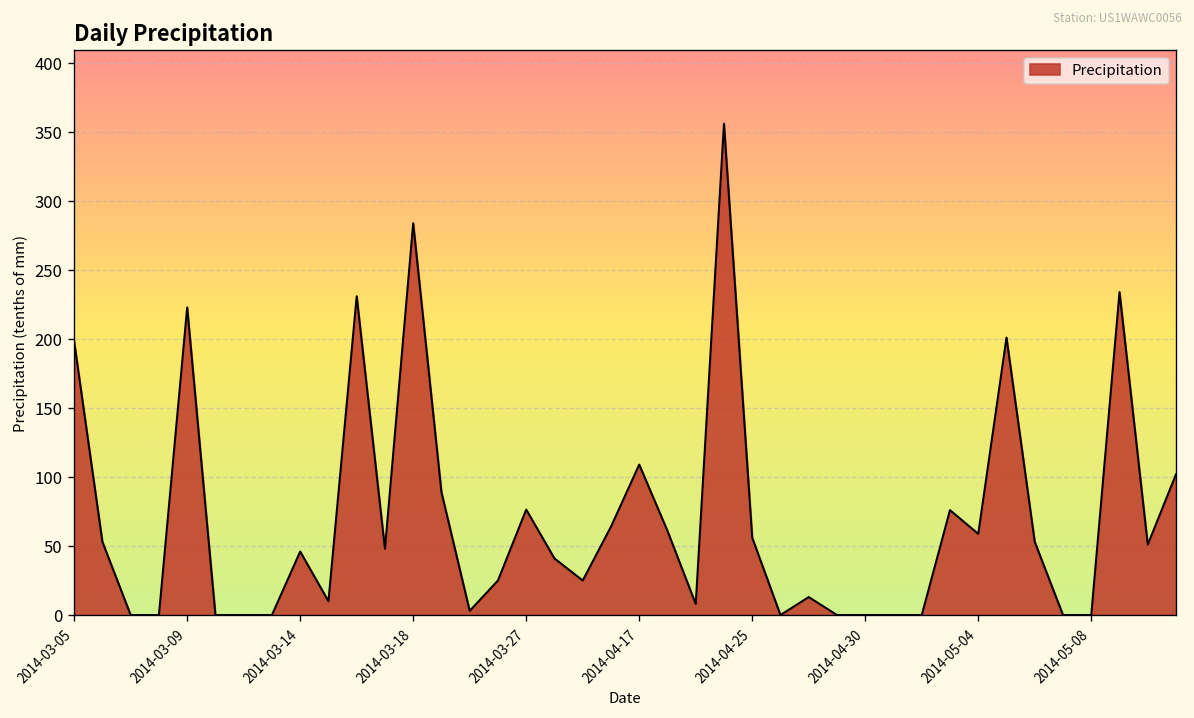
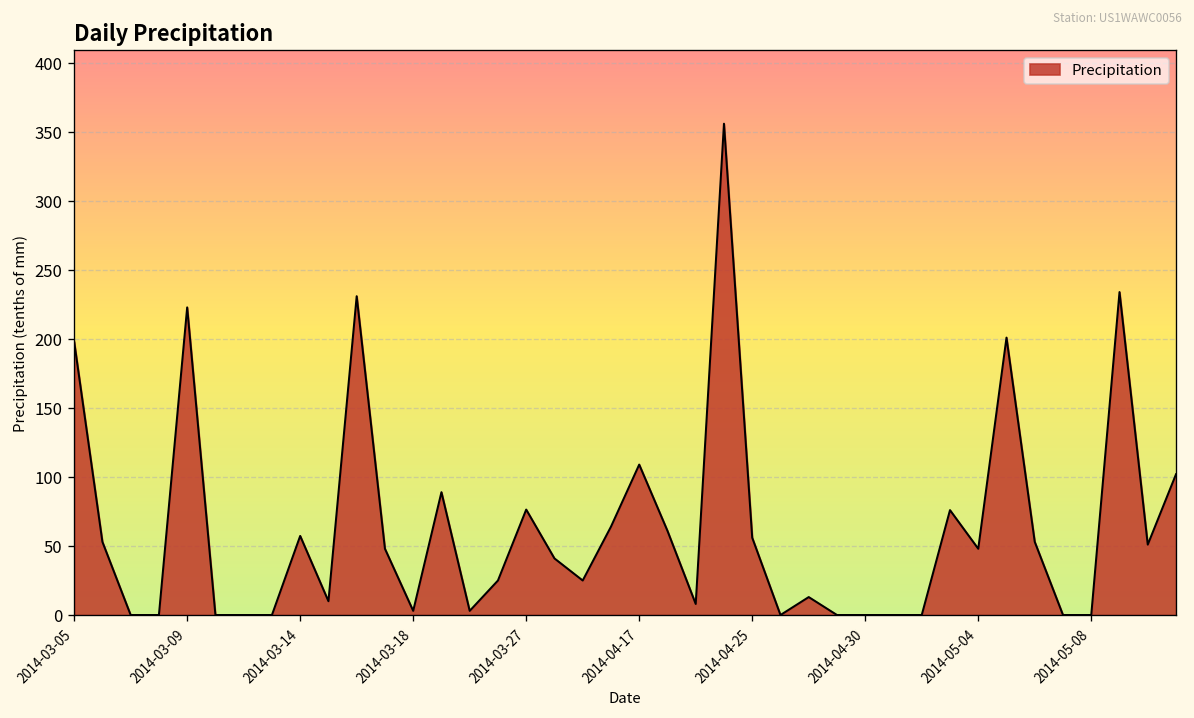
  {
    "2014-03-05": 198,
    "2014-03-09": 223,
-   "2014-03-14": 46,
-   "2014-03-18": 284,
+   "2014-03-14": 57,
+   "2014-03-18": 3,
    "2014-03-27": 76,
    "2014-04-17": 109,
    "2014-04-25": 56,
    "2014-04-30": 0,
-   "2014-05-04": 59,
+   "2014-05-04": 48,
    "2014-05-08": 0
  }
